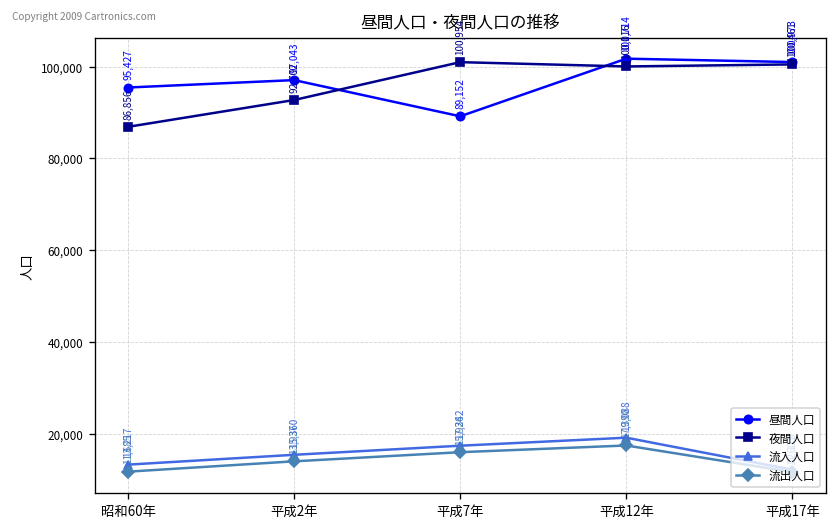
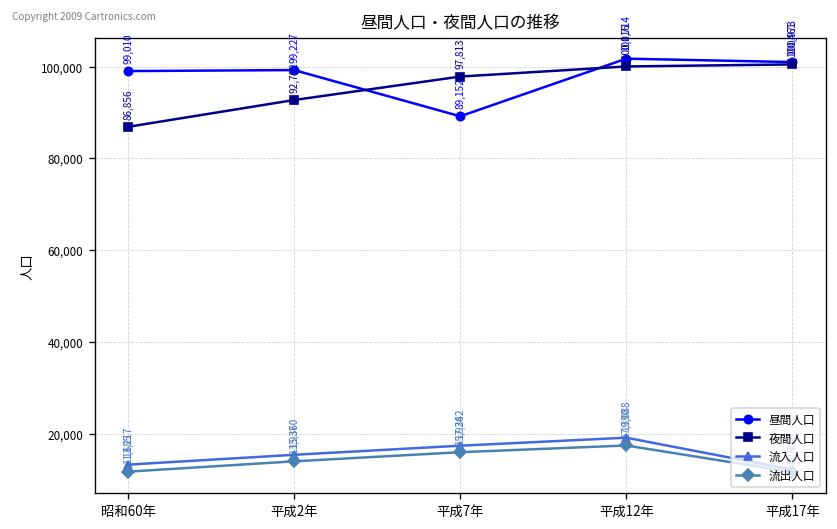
  {
    "昼間人口": {
-     "昭和60年": "95,427",
-     "平成2年": "97,043",
+     "昭和60年": "99,010",
+     "平成2年": "99,227",
      "平成7年": "89,152"
    },
    "夜間人口": {
-     "平成7年": "100,954"
+     "平成7年": "97,813"
    }
  }
